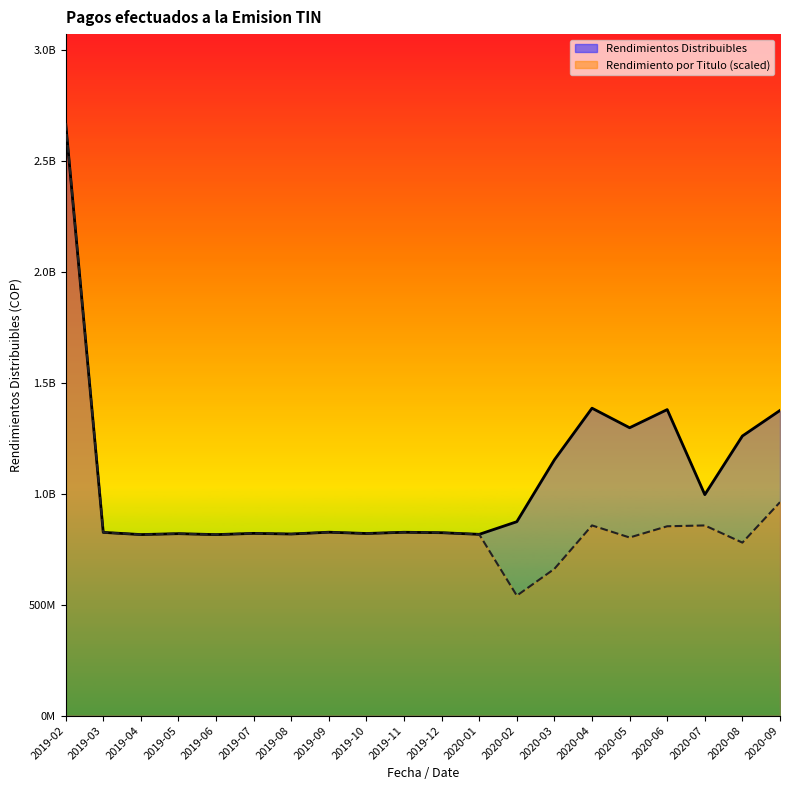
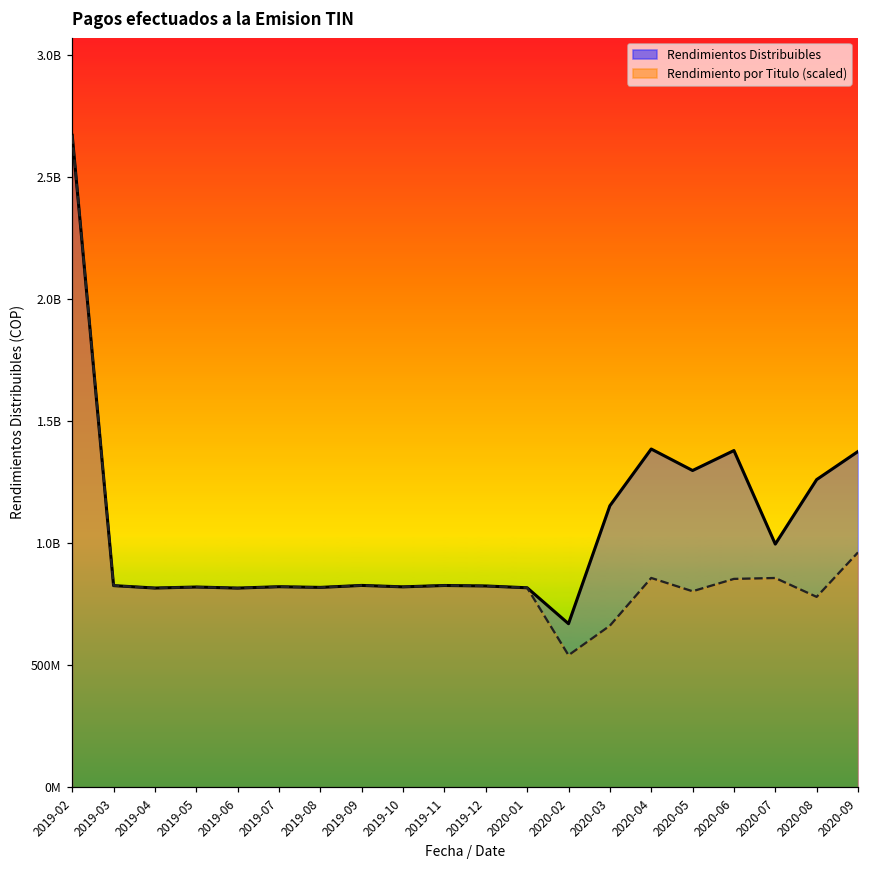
  {
    "Rendimientos Distribuibles": {
-     "2020-02": 870000000,
+     "2020-02": 670000000,
      "2020-03": 1150000000,
      "2020-04": 1390000000,
      "2020-05": 1300000000,
      "2020-06": 1380000000,
      "2020-07": 1000000000,
      "2020-08": 1260000000,
      "2020-09": 1380000000
    },
    "Rendimiento por Titulo (scaled)": {
      "2020-02": 540000000,
      "2020-03": 660000000,
      "2020-04": 860000000,
      "2020-05": 800000000,
      "2020-06": 850000000,
      "2020-07": 860000000,
      "2020-08": 780000000,
      "2020-09": 960000000
    }
  }
